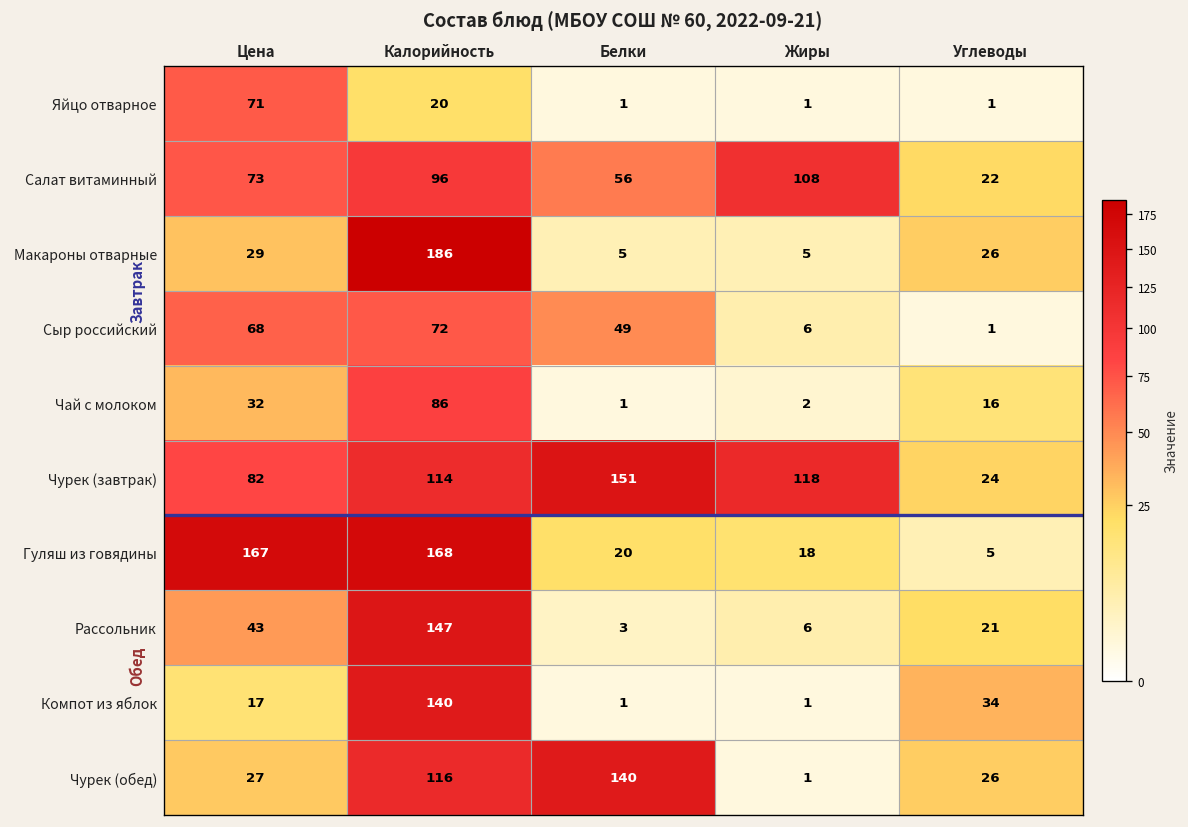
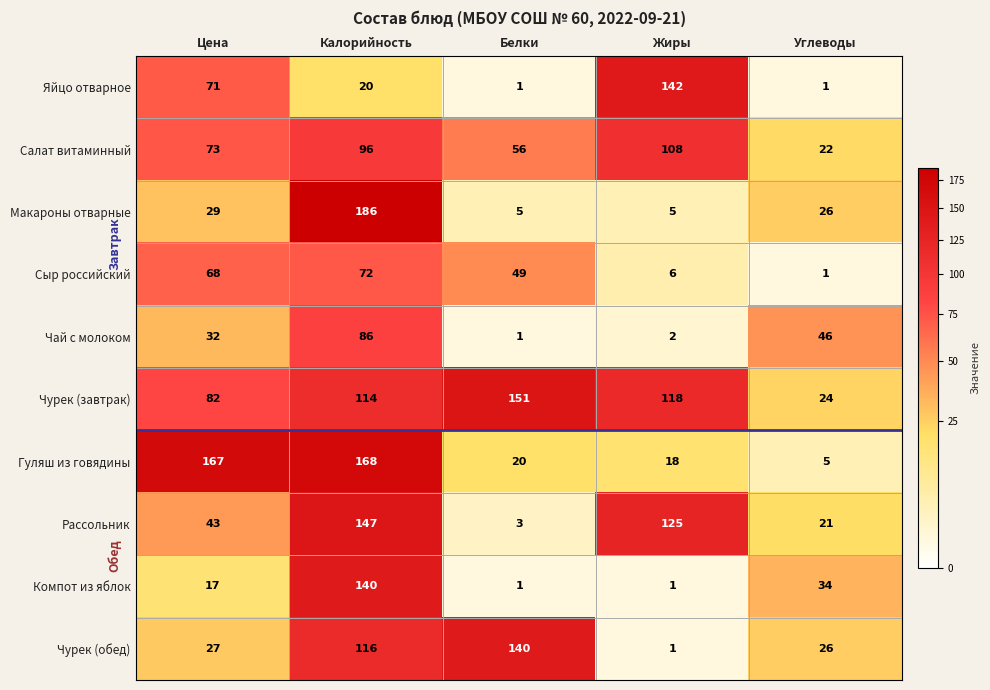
  {
    "Яйцо отварное": {
      "Цена": 71,
      "Калорийность": 20,
      "Белки": 1,
-     "Жиры": 1,
+     "Жиры": 142,
      "Углеводы": 1
    },
    "Салат витаминный": {
      "Цена": 73,
      "Калорийность": 96,
      "Белки": 56,
      "Жиры": 108,
      "Углеводы": 22
    },
    "Макароны отварные": {
      "Цена": 29,
      "Калорийность": 186,
      "Белки": 5,
      "Жиры": 5,
      "Углеводы": 26
    },
    "Сыр российский": {
      "Цена": 68,
      "Калорийность": 72,
      "Белки": 49,
      "Жиры": 6,
      "Углеводы": 1
    },
    "Чай с молоком": {
      "Цена": 32,
      "Калорийность": 86,
      "Белки": 1,
      "Жиры": 2,
-     "Углеводы": 16
+     "Углеводы": 46
    },
    "Чурек (завтрак)": {
      "Цена": 82,
      "Калорийность": 114,
      "Белки": 151,
      "Жиры": 118,
      "Углеводы": 24
    },
    "Гуляш из говядины": {
      "Цена": 167,
      "Калорийность": 168,
      "Белки": 20,
      "Жиры": 18,
      "Углеводы": 5
    },
    "Рассольник": {
      "Цена": 43,
      "Калорийность": 147,
      "Белки": 3,
-     "Жиры": 6,
+     "Жиры": 125,
      "Углеводы": 21
    },
    "Компот из яблок": {
      "Цена": 17,
      "Калорийность": 140,
      "Белки": 1,
      "Жиры": 1,
      "Углеводы": 34
    },
    "Чурек (обед)": {
      "Цена": 27,
      "Калорийность": 116,
      "Белки": 140,
      "Жиры": 1,
      "Углеводы": 26
    }
  }
